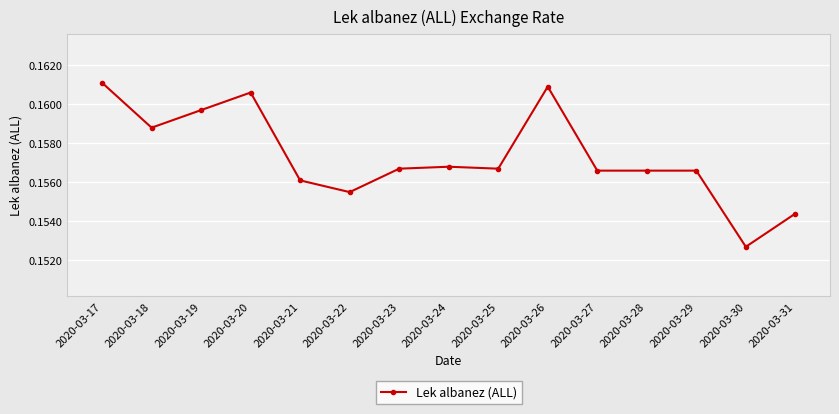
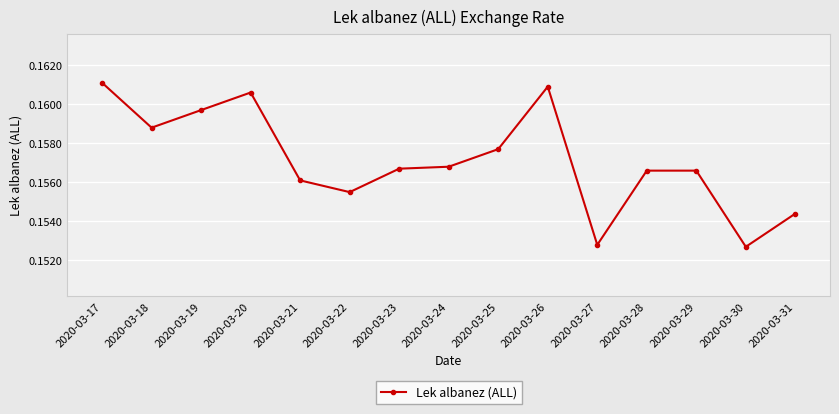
  {
    "2020-03-17": 0.1611,
    "2020-03-18": 0.1588,
    "2020-03-19": 0.1597,
    "2020-03-20": 0.1606,
    "2020-03-21": 0.1561,
    "2020-03-22": 0.1555,
    "2020-03-23": 0.1567,
    "2020-03-24": 0.1568,
-   "2020-03-25": 0.1567,
+   "2020-03-25": 0.1577,
    "2020-03-26": 0.1609,
-   "2020-03-27": 0.1566,
+   "2020-03-27": 0.1528,
    "2020-03-28": 0.1566,
    "2020-03-29": 0.1566,
    "2020-03-30": 0.1527,
    "2020-03-31": 0.1544
  }
